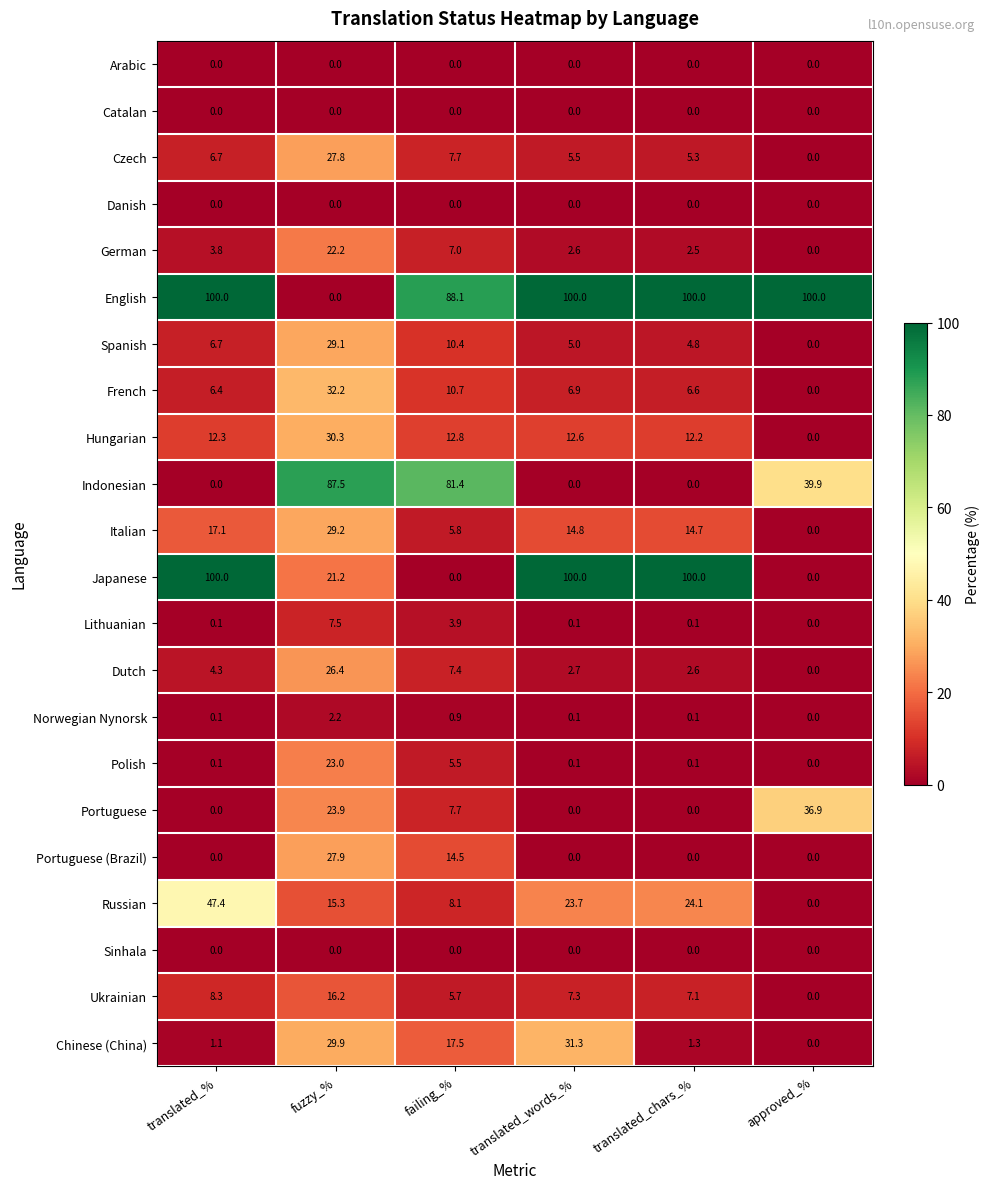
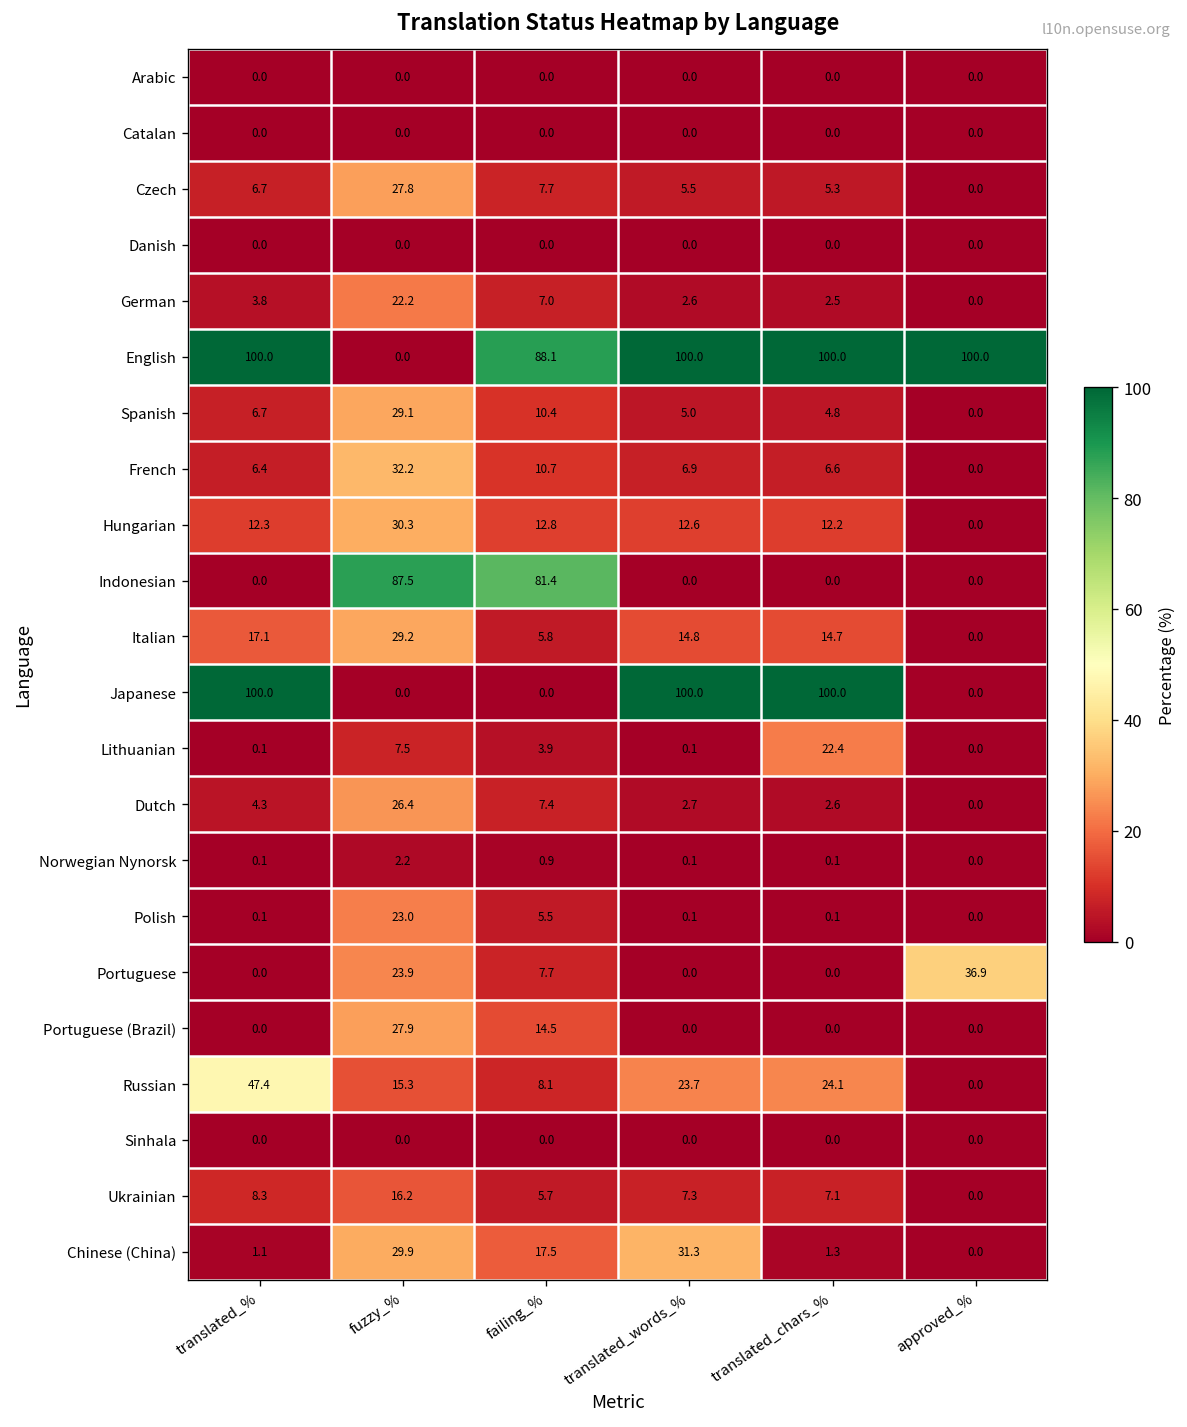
  {
    "Arabic": {
      "translated_%": 0.0,
      "fuzzy_%": 0.0,
      "failing_%": 0.0,
      "translated_words_%": 0.0,
      "translated_chars_%": 0.0,
      "approved_%": 0.0
    },
    "Catalan": {
      "translated_%": 0.0,
      "fuzzy_%": 0.0,
      "failing_%": 0.0,
      "translated_words_%": 0.0,
      "translated_chars_%": 0.0,
      "approved_%": 0.0
    },
    "Czech": {
      "translated_%": 6.7,
      "fuzzy_%": 27.8,
      "failing_%": 7.7,
      "translated_words_%": 5.5,
      "translated_chars_%": 5.3,
      "approved_%": 0.0
    },
    "Danish": {
      "translated_%": 0.0,
      "fuzzy_%": 0.0,
      "failing_%": 0.0,
      "translated_words_%": 0.0,
      "translated_chars_%": 0.0,
      "approved_%": 0.0
    },
    "German": {
      "translated_%": 3.8,
      "fuzzy_%": 22.2,
      "failing_%": 7.0,
      "translated_words_%": 2.6,
      "translated_chars_%": 2.5,
      "approved_%": 0.0
    },
    "English": {
      "translated_%": 100.0,
      "fuzzy_%": 0.0,
      "failing_%": 88.1,
      "translated_words_%": 100.0,
      "translated_chars_%": 100.0,
      "approved_%": 100.0
    },
    "Spanish": {
      "translated_%": 6.7,
      "fuzzy_%": 29.1,
      "failing_%": 10.4,
      "translated_words_%": 5.0,
      "translated_chars_%": 4.8,
      "approved_%": 0.0
    },
    "French": {
      "translated_%": 6.4,
      "fuzzy_%": 32.2,
      "failing_%": 10.7,
      "translated_words_%": 6.9,
      "translated_chars_%": 6.6,
      "approved_%": 0.0
    },
    "Hungarian": {
      "translated_%": 12.3,
      "fuzzy_%": 30.3,
      "failing_%": 12.8,
      "translated_words_%": 12.6,
      "translated_chars_%": 12.2,
      "approved_%": 0.0
    },
    "Indonesian": {
      "translated_%": 0.0,
      "fuzzy_%": 87.5,
      "failing_%": 81.4,
      "translated_words_%": 0.0,
      "translated_chars_%": 0.0,
-     "approved_%": 39.9
+     "approved_%": 0.0
    },
    "Italian": {
      "translated_%": 17.1,
      "fuzzy_%": 29.2,
      "failing_%": 5.8,
      "translated_words_%": 14.8,
      "translated_chars_%": 14.7,
      "approved_%": 0.0
    },
    "Japanese": {
      "translated_%": 100.0,
-     "fuzzy_%": 21.2,
+     "fuzzy_%": 0.0,
      "failing_%": 0.0,
      "translated_words_%": 100.0,
      "translated_chars_%": 100.0,
      "approved_%": 0.0
    },
    "Lithuanian": {
      "translated_%": 0.1,
      "fuzzy_%": 7.5,
      "failing_%": 3.9,
      "translated_words_%": 0.1,
-     "translated_chars_%": 0.1,
+     "translated_chars_%": 22.4,
      "approved_%": 0.0
    },
    "Dutch": {
      "translated_%": 4.3,
      "fuzzy_%": 26.4,
      "failing_%": 7.4,
      "translated_words_%": 2.7,
      "translated_chars_%": 2.6,
      "approved_%": 0.0
    },
    "Norwegian Nynorsk": {
      "translated_%": 0.1,
      "fuzzy_%": 2.2,
      "failing_%": 0.9,
      "translated_words_%": 0.1,
      "translated_chars_%": 0.1,
      "approved_%": 0.0
    },
    "Polish": {
      "translated_%": 0.1,
      "fuzzy_%": 23.0,
      "failing_%": 5.5,
      "translated_words_%": 0.1,
      "translated_chars_%": 0.1,
      "approved_%": 0.0
    },
    "Portuguese": {
      "translated_%": 0.0,
      "fuzzy_%": 23.9,
      "failing_%": 7.7,
      "translated_words_%": 0.0,
      "translated_chars_%": 0.0,
      "approved_%": 36.9
    },
    "Portuguese (Brazil)": {
      "translated_%": 0.0,
      "fuzzy_%": 27.9,
      "failing_%": 14.5,
      "translated_words_%": 0.0,
      "translated_chars_%": 0.0,
      "approved_%": 0.0
    },
    "Russian": {
      "translated_%": 47.4,
      "fuzzy_%": 15.3,
      "failing_%": 8.1,
      "translated_words_%": 23.7,
      "translated_chars_%": 24.1,
      "approved_%": 0.0
    },
    "Sinhala": {
      "translated_%": 0.0,
      "fuzzy_%": 0.0,
      "failing_%": 0.0,
      "translated_words_%": 0.0,
      "translated_chars_%": 0.0,
      "approved_%": 0.0
    },
    "Ukrainian": {
      "translated_%": 8.3,
      "fuzzy_%": 16.2,
      "failing_%": 5.7,
      "translated_words_%": 7.3,
      "translated_chars_%": 7.1,
      "approved_%": 0.0
    },
    "Chinese (China)": {
      "translated_%": 1.1,
      "fuzzy_%": 29.9,
      "failing_%": 17.5,
      "translated_words_%": 31.3,
      "translated_chars_%": 1.3,
      "approved_%": 0.0
    }
  }
